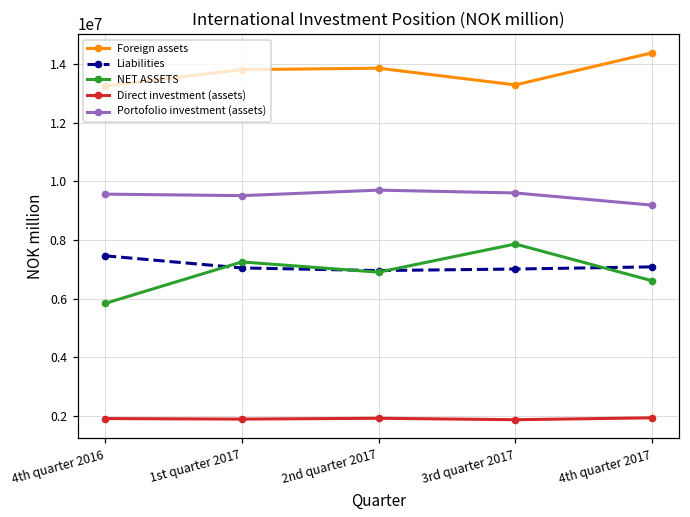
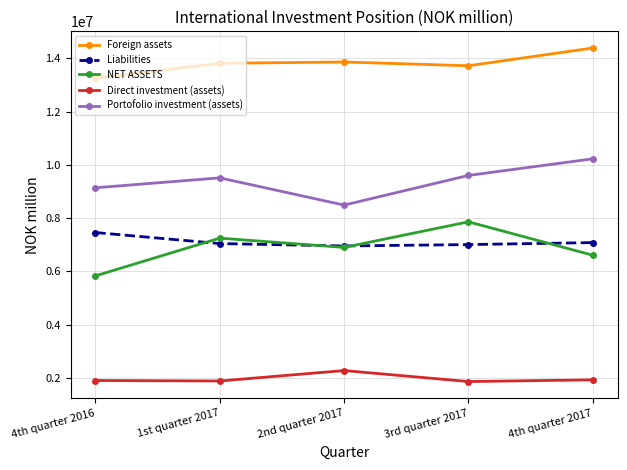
  {
    "Foreign assets": {
      "2nd quarter 2017": 13900000,
-     "3rd quarter 2017": 13300000,
+     "3rd quarter 2017": 13700000,
      "4th quarter 2017": 14400000
    },
    "Liabilities": {
      "4th quarter 2016": 7500000,
      "1st quarter 2017": 7000000,
      "3rd quarter 2017": 7000000,
      "4th quarter 2017": 7100000
    },
    "NET ASSETS": {
      "4th quarter 2016": 5800000,
      "1st quarter 2017": 7300000,
      "3rd quarter 2017": 7900000,
      "4th quarter 2017": 6600000
    },
    "Direct investment (assets)": {
      "4th quarter 2016": 1900000,
      "1st quarter 2017": 1900000,
-     "2nd quarter 2017": 1900000,
+     "2nd quarter 2017": 2300000,
      "3rd quarter 2017": 1900000,
      "4th quarter 2017": 1900000
    },
    "Portofolio investment (assets)": {
-     "4th quarter 2016": 9600000,
+     "4th quarter 2016": 9100000,
      "1st quarter 2017": 9500000,
-     "2nd quarter 2017": 9700000,
+     "2nd quarter 2017": 8500000,
      "3rd quarter 2017": 9600000,
-     "4th quarter 2017": 9200000
+     "4th quarter 2017": 10200000
    }
  }
